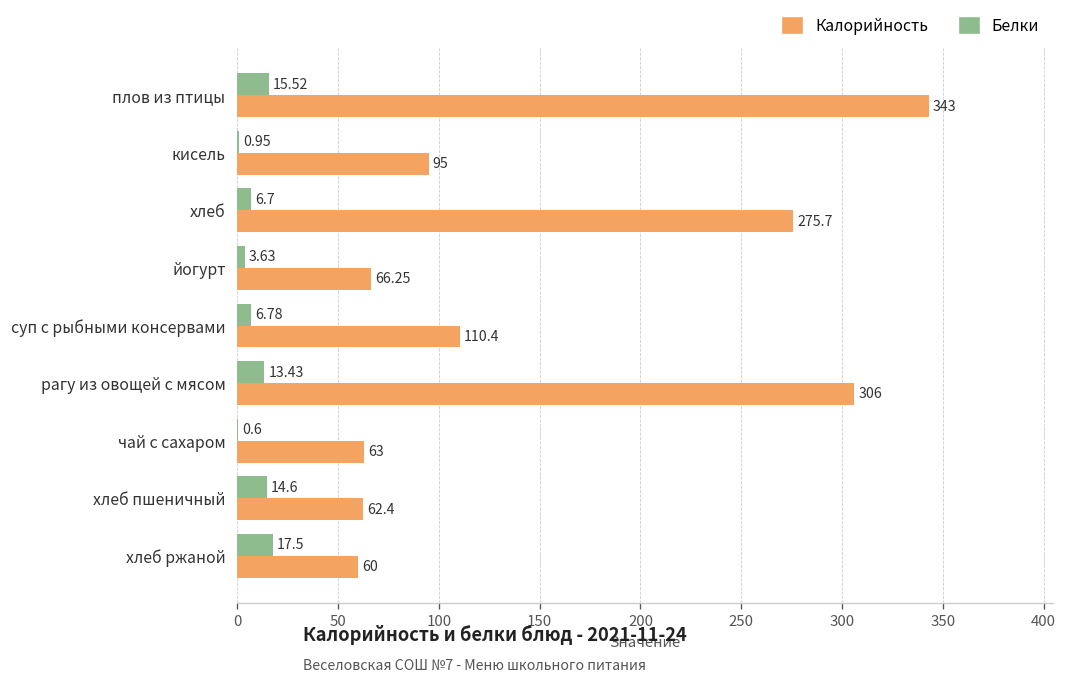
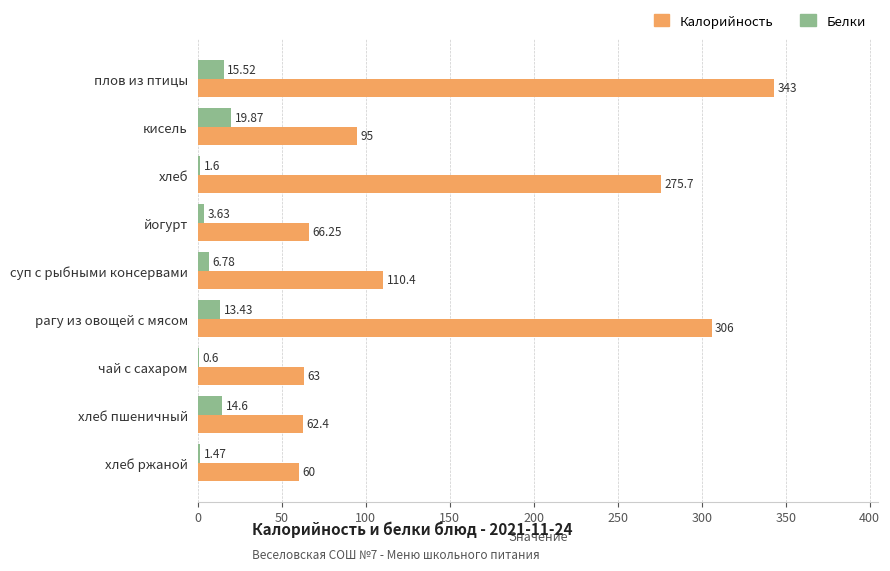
  {
    "Калорийность": {
      "плов из птицы": 343,
      "кисель": 95,
      "хлеб": 275.7,
      "йогурт": 66.25,
      "суп с рыбными консервами": 110.4,
      "рагу из овощей с мясом": 306,
      "чай с сахаром": 63,
      "хлеб пшеничный": 62.4,
      "хлеб ржаной": 60
    },
    "Белки": {
      "плов из птицы": 15.52,
-     "кисель": 0.95,
-     "хлеб": 6.7,
+     "кисель": 19.87,
+     "хлеб": 1.6,
      "йогурт": 3.63,
      "суп с рыбными консервами": 6.78,
      "рагу из овощей с мясом": 13.43,
      "чай с сахаром": 0.6,
      "хлеб пшеничный": 14.6,
-     "хлеб ржаной": 17.5
+     "хлеб ржаной": 1.47
    }
  }
